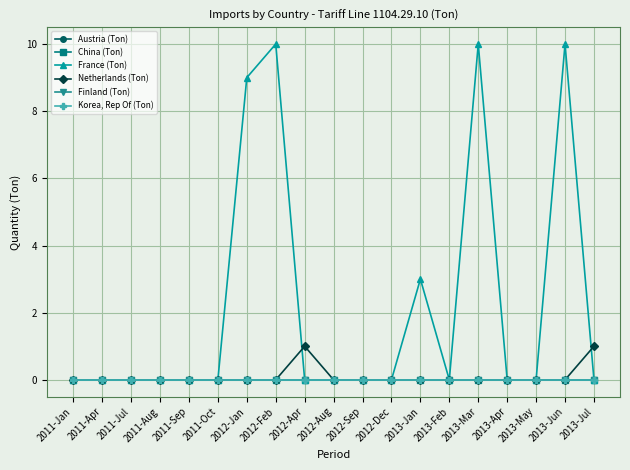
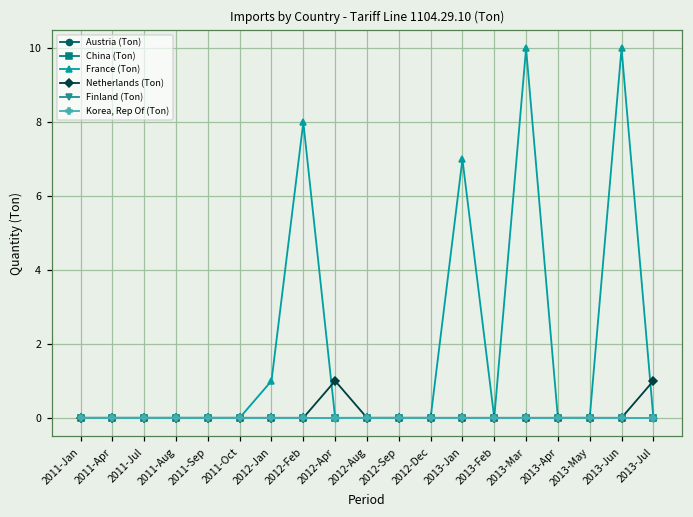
  {
    "France (Ton)": {
-     "2012-Jan": 9,
-     "2012-Feb": 10,
-     "2013-Jan": 3,
+     "2012-Jan": 1,
+     "2012-Feb": 8,
+     "2013-Jan": 7,
      "2013-Mar": 10,
      "2013-Jun": 10
    },
    "Netherlands (Ton)": {
      "2012-Apr": 1,
      "2013-Jul": 1
    }
  }
